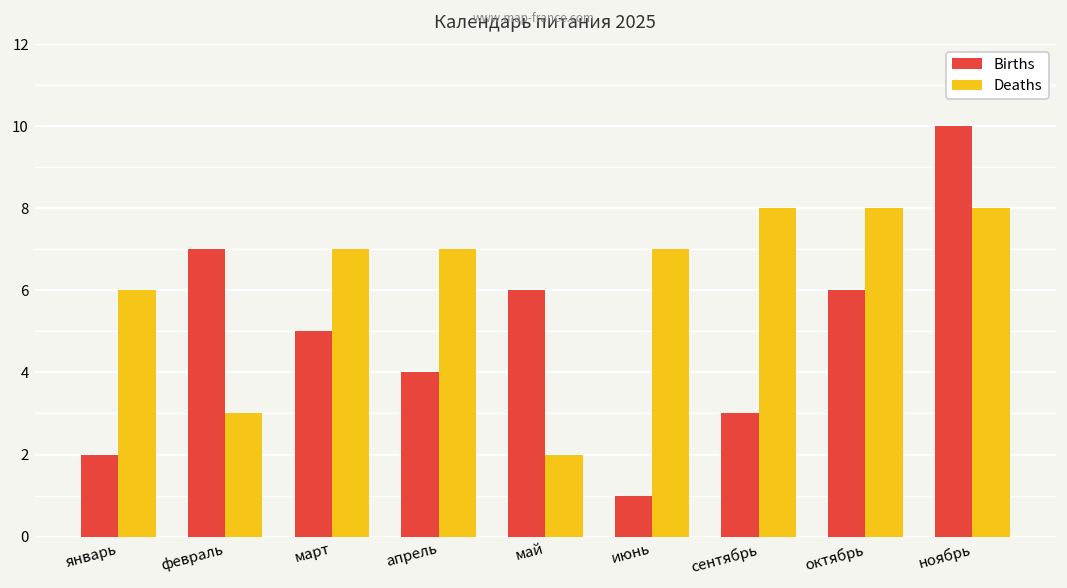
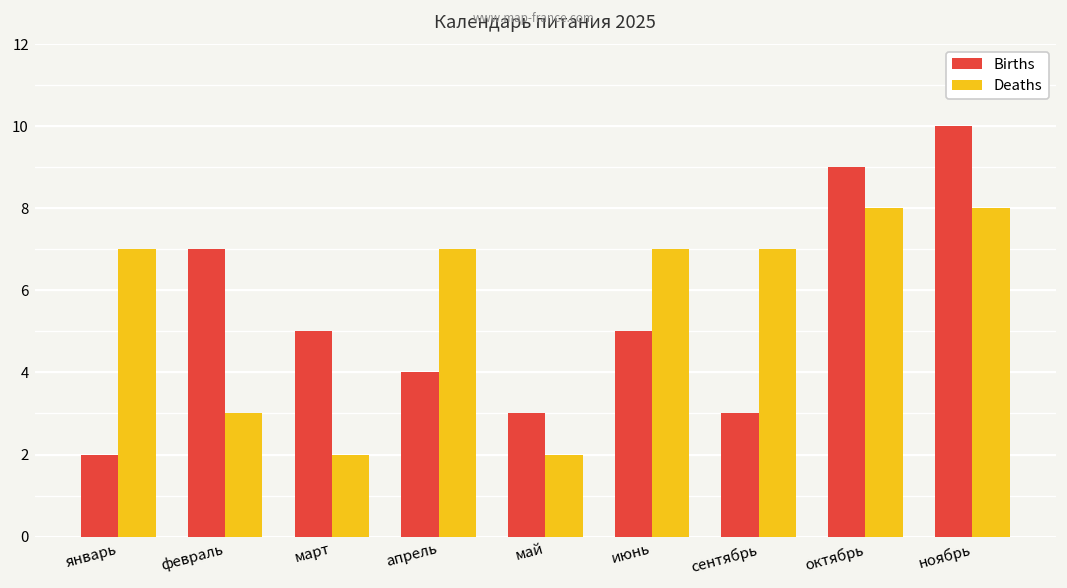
  {
    "Births": {
      "январь": 2,
      "февраль": 7,
      "март": 5,
      "апрель": 4,
-     "май": 6,
-     "июнь": 1,
+     "май": 3,
+     "июнь": 5,
      "сентябрь": 3,
-     "октябрь": 6,
+     "октябрь": 9,
      "ноябрь": 10
    },
    "Deaths": {
-     "январь": 6,
+     "январь": 7,
      "февраль": 3,
-     "март": 7,
+     "март": 2,
      "апрель": 7,
      "май": 2,
      "июнь": 7,
-     "сентябрь": 8,
+     "сентябрь": 7,
      "октябрь": 8,
      "ноябрь": 8
    }
  }
